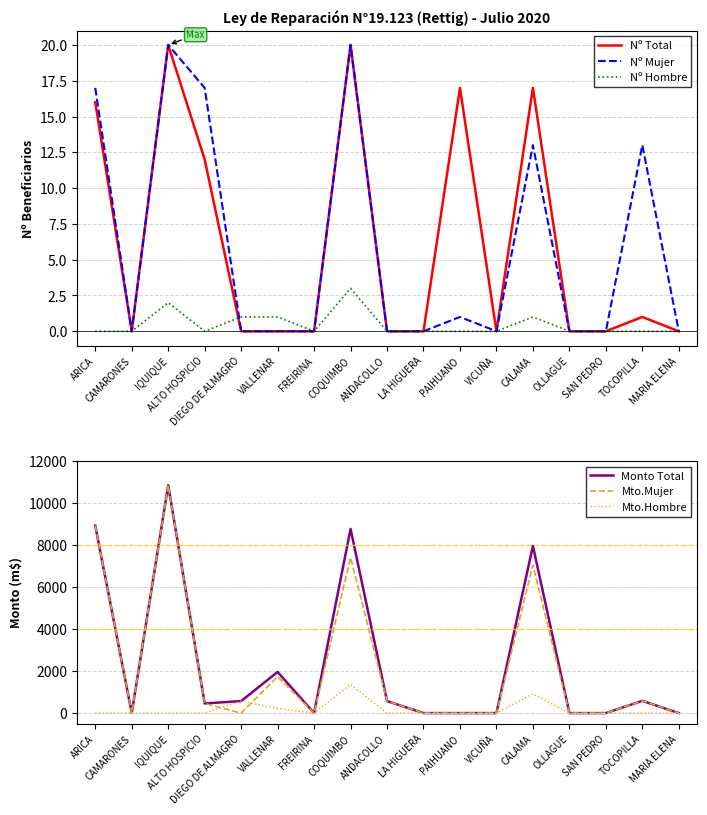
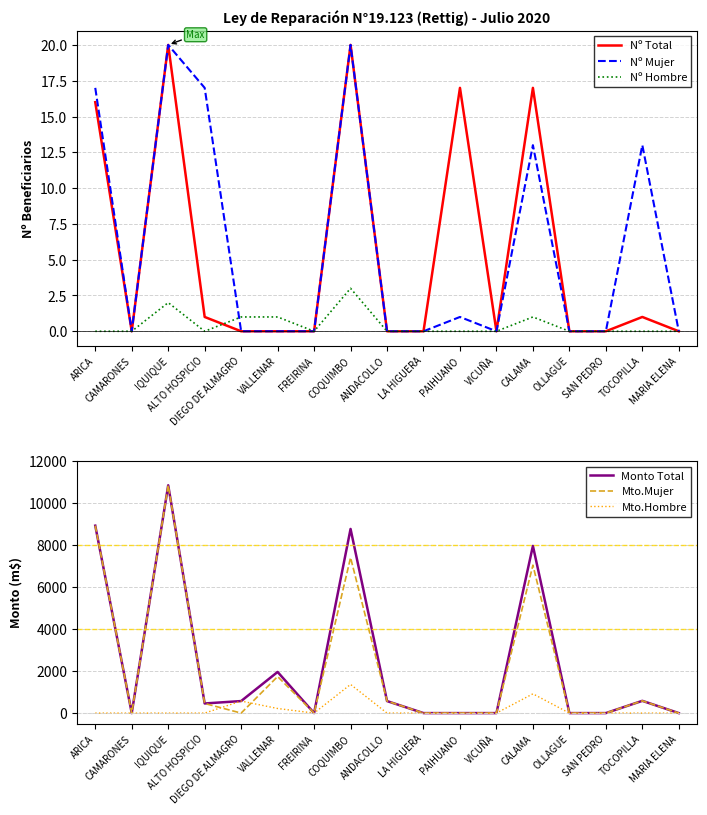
  {
    "Ley de Reparación N°19.123 (Rettig) - Julio 2020": {
      "Nº Total": {
        "ARICA": 16,
-       "ALTO HOSPICIO": 12,
+       "ALTO HOSPICIO": 1,
        "PAIHUANO": 17,
        "CALAMA": 17,
        "TOCOPILLA": 1
      },
      "Nº Mujer": {
        "ARICA": 17,
        "ALTO HOSPICIO": 17,
        "PAIHUANO": 1,
        "CALAMA": 13,
        "TOCOPILLA": 13
      },
      "Nº Hombre": {
        "ARICA": 0,
        "IQUIQUE": 2,
        "ALTO HOSPICIO": 0,
        "DIEGO DE ALMAGRO": 1,
        "VALLENAR": 1,
        "COQUIMBO": 3,
        "PAIHUANO": 0,
        "CALAMA": 1,
        "TOCOPILLA": 0
      }
    }
  }
